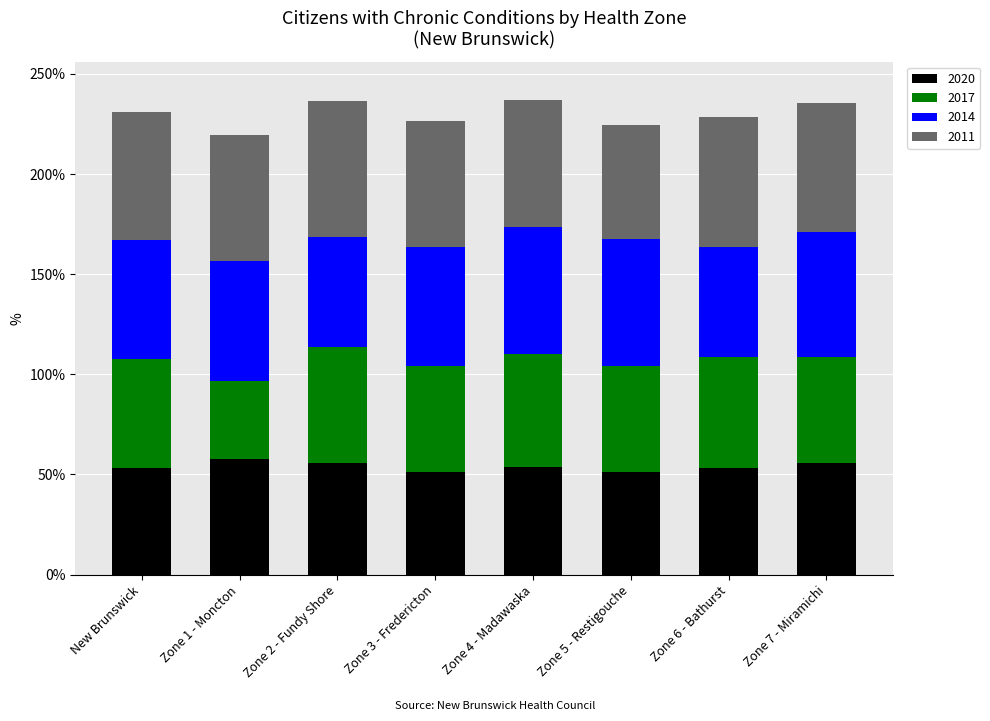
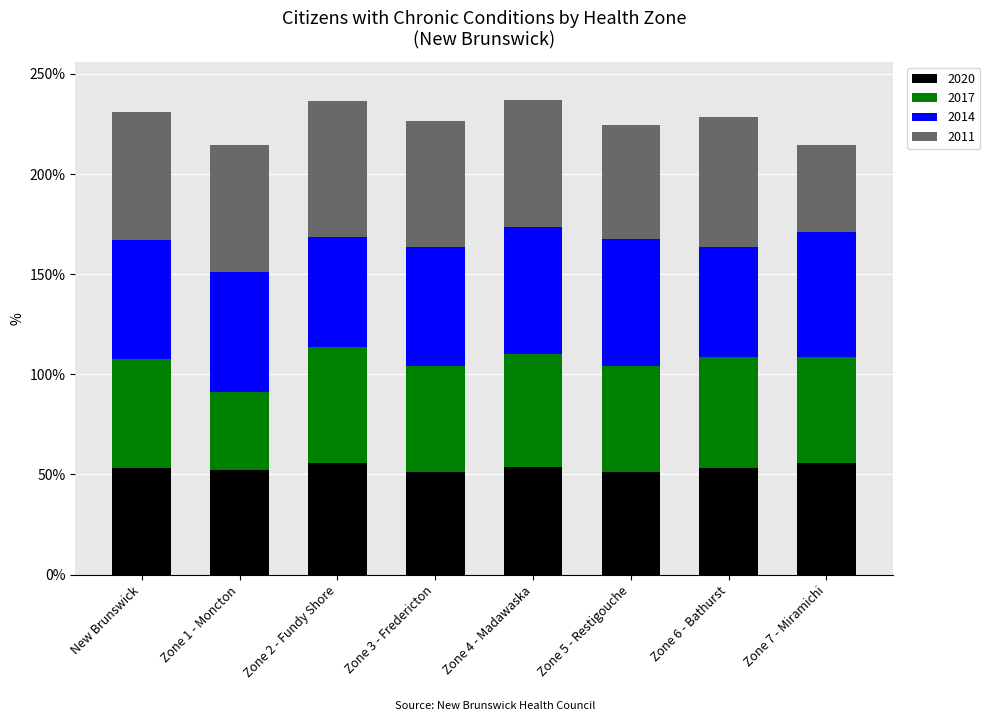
  {
    "2020": {
      "New Brunswick": "53%",
-     "Zone 1 - Moncton": "58%",
+     "Zone 1 - Moncton": "52%",
      "Zone 2 - Fundy Shore": "56%",
      "Zone 3 - Fredericton": "51%",
      "Zone 4 - Madawaska": "54%",
      "Zone 5 - Restigouche": "51%",
      "Zone 6 - Bathurst": "53%",
      "Zone 7 - Miramichi": "56%"
    },
    "2017": {
      "New Brunswick": "54%",
      "Zone 1 - Moncton": "39%",
      "Zone 2 - Fundy Shore": "58%",
      "Zone 3 - Fredericton": "53%",
      "Zone 4 - Madawaska": "57%",
      "Zone 5 - Restigouche": "53%",
      "Zone 6 - Bathurst": "55%",
      "Zone 7 - Miramichi": "52%"
    },
    "2014": {
      "New Brunswick": "59%",
      "Zone 1 - Moncton": "60%",
      "Zone 2 - Fundy Shore": "55%",
      "Zone 3 - Fredericton": "59%",
      "Zone 4 - Madawaska": "63%",
      "Zone 5 - Restigouche": "64%",
      "Zone 6 - Bathurst": "55%",
      "Zone 7 - Miramichi": "63%"
    },
    "2011": {
      "New Brunswick": "64%",
      "Zone 1 - Moncton": "63%",
      "Zone 2 - Fundy Shore": "68%",
      "Zone 3 - Fredericton": "63%",
      "Zone 4 - Madawaska": "64%",
      "Zone 5 - Restigouche": "56%",
      "Zone 6 - Bathurst": "65%",
-     "Zone 7 - Miramichi": "64%"
+     "Zone 7 - Miramichi": "43%"
    }
  }
